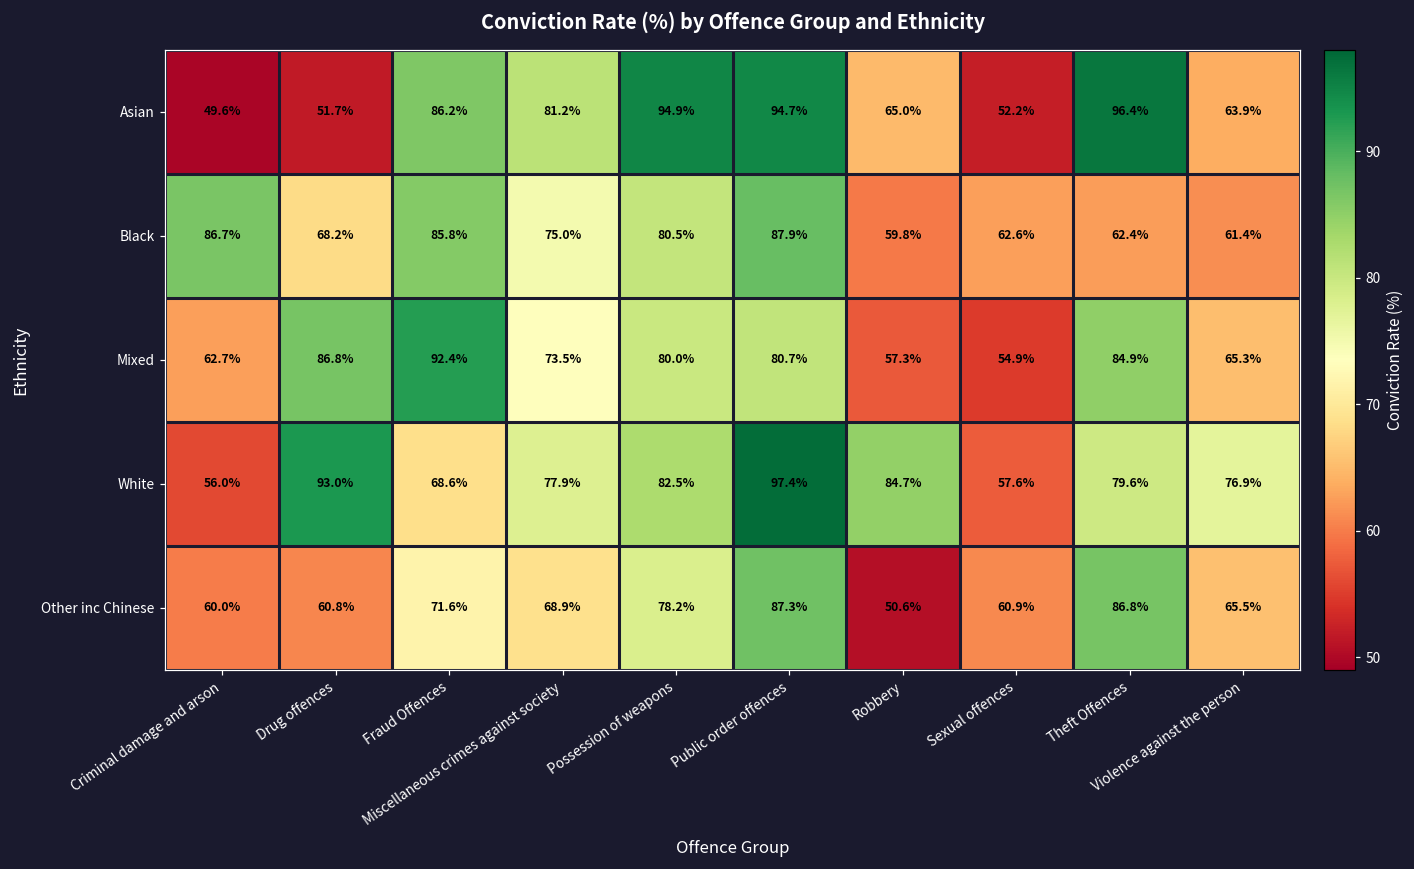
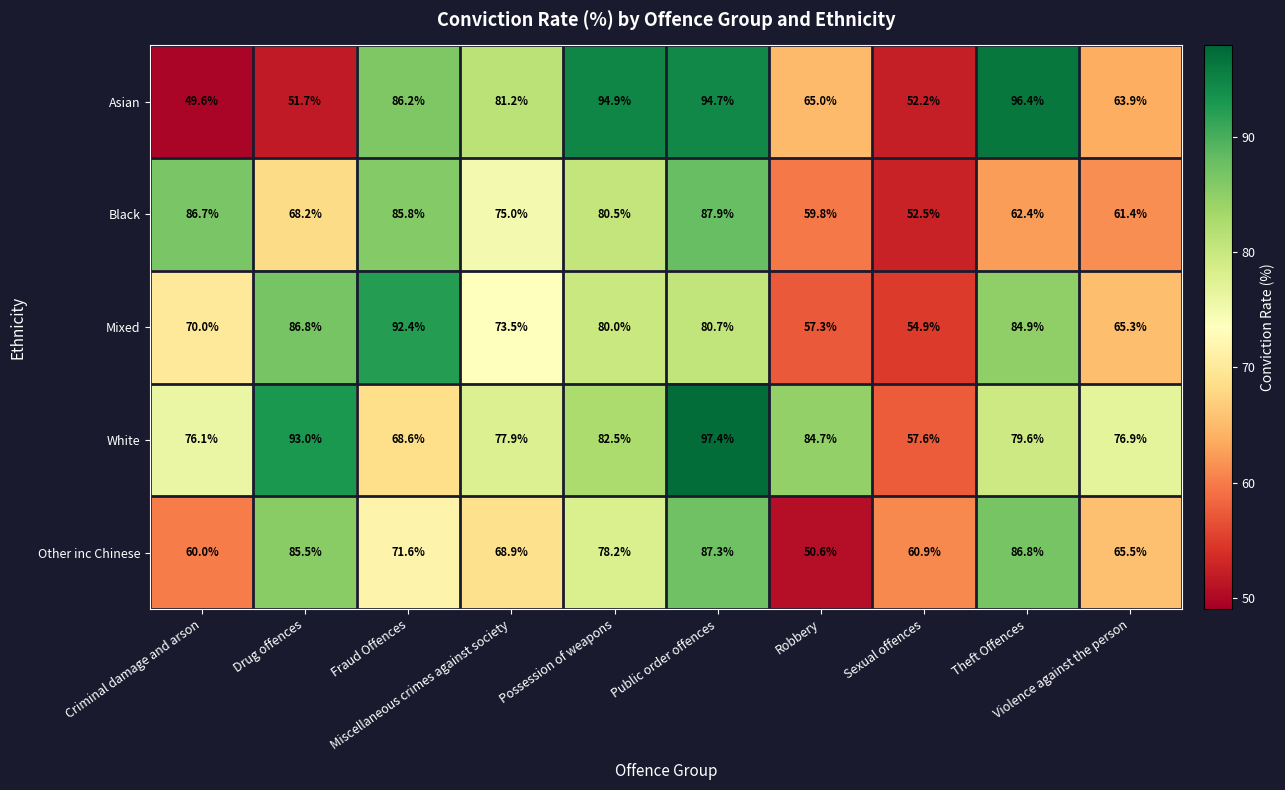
  {
    "Asian": {
      "Criminal damage and arson": "49.6%",
      "Drug offences": "51.7%",
      "Fraud Offences": "86.2%",
      "Miscellaneous crimes against society": "81.2%",
      "Possession of weapons": "94.9%",
      "Public order offences": "94.7%",
      "Robbery": "65.0%",
      "Sexual offences": "52.2%",
      "Theft Offences": "96.4%",
      "Violence against the person": "63.9%"
    },
    "Black": {
      "Criminal damage and arson": "86.7%",
      "Drug offences": "68.2%",
      "Fraud Offences": "85.8%",
      "Miscellaneous crimes against society": "75.0%",
      "Possession of weapons": "80.5%",
      "Public order offences": "87.9%",
      "Robbery": "59.8%",
-     "Sexual offences": "62.6%",
+     "Sexual offences": "52.5%",
      "Theft Offences": "62.4%",
      "Violence against the person": "61.4%"
    },
    "Mixed": {
-     "Criminal damage and arson": "62.7%",
+     "Criminal damage and arson": "70.0%",
      "Drug offences": "86.8%",
      "Fraud Offences": "92.4%",
      "Miscellaneous crimes against society": "73.5%",
      "Possession of weapons": "80.0%",
      "Public order offences": "80.7%",
      "Robbery": "57.3%",
      "Sexual offences": "54.9%",
      "Theft Offences": "84.9%",
      "Violence against the person": "65.3%"
    },
    "White": {
-     "Criminal damage and arson": "56.0%",
+     "Criminal damage and arson": "76.1%",
      "Drug offences": "93.0%",
      "Fraud Offences": "68.6%",
      "Miscellaneous crimes against society": "77.9%",
      "Possession of weapons": "82.5%",
      "Public order offences": "97.4%",
      "Robbery": "84.7%",
      "Sexual offences": "57.6%",
      "Theft Offences": "79.6%",
      "Violence against the person": "76.9%"
    },
    "Other inc Chinese": {
      "Criminal damage and arson": "60.0%",
-     "Drug offences": "60.8%",
+     "Drug offences": "85.5%",
      "Fraud Offences": "71.6%",
      "Miscellaneous crimes against society": "68.9%",
      "Possession of weapons": "78.2%",
      "Public order offences": "87.3%",
      "Robbery": "50.6%",
      "Sexual offences": "60.9%",
      "Theft Offences": "86.8%",
      "Violence against the person": "65.5%"
    }
  }
